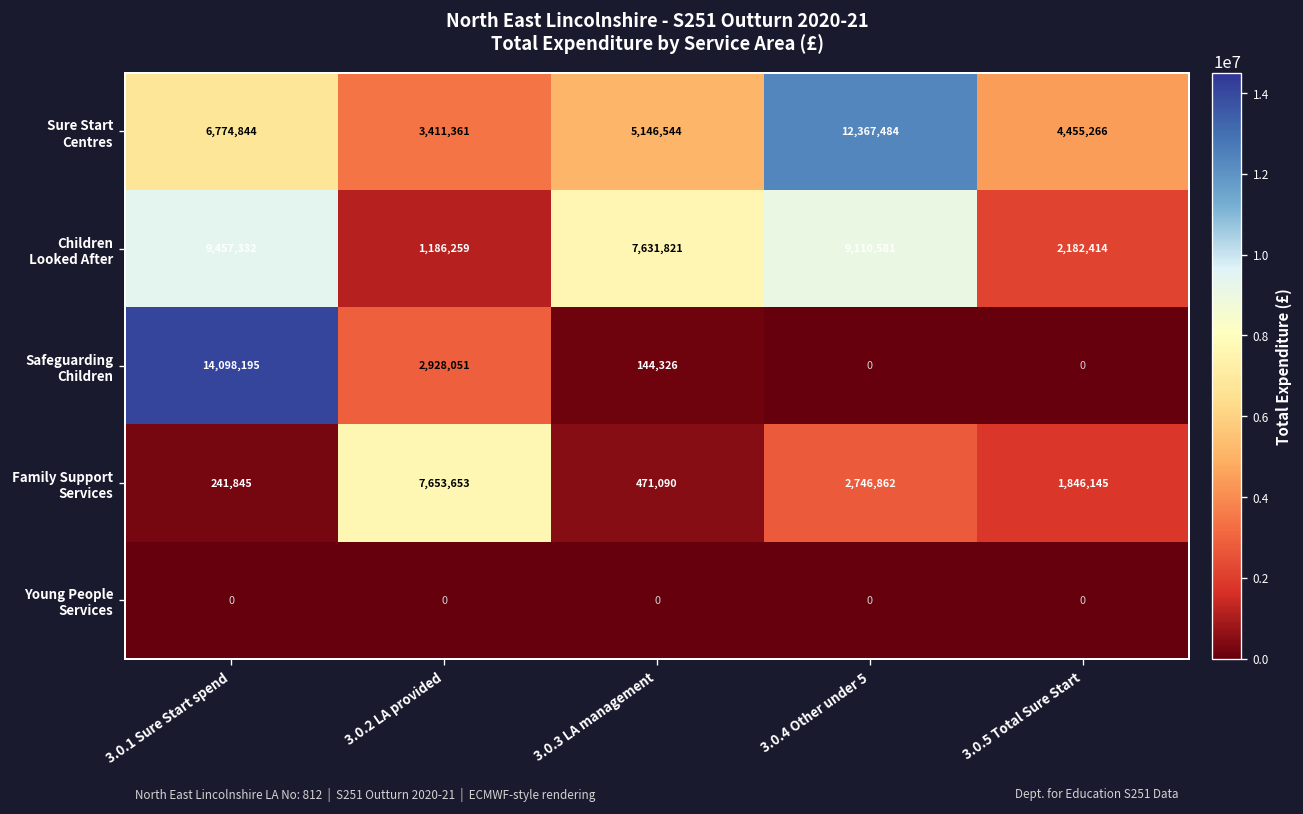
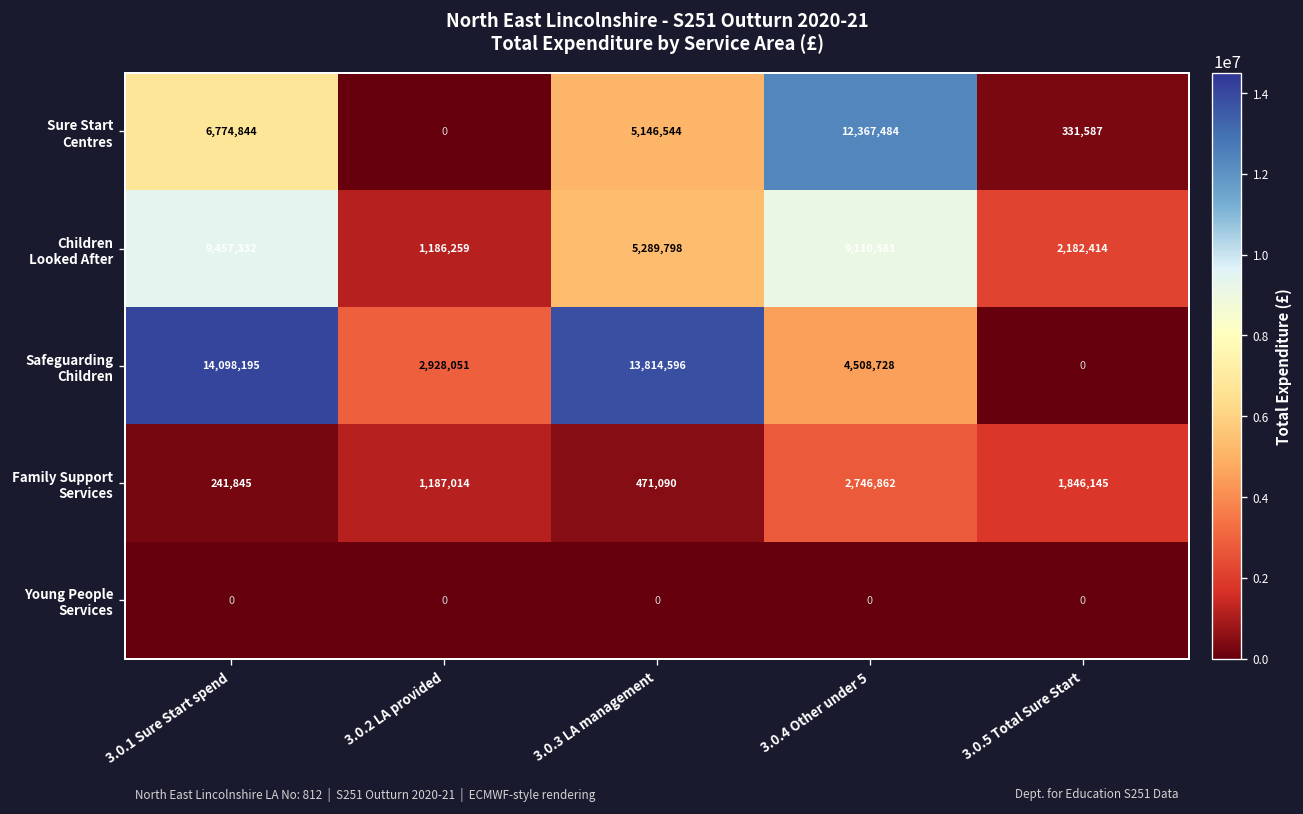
  {
    "Sure Start Centres": {
      "3.0.1 Sure Start spend": "6,774,844",
-     "3.0.2 LA provided": "3,411,361",
+     "3.0.2 LA provided": "0",
      "3.0.3 LA management": "5,146,544",
      "3.0.4 Other under 5": "12,367,484",
-     "3.0.5 Total Sure Start": "4,455,266"
+     "3.0.5 Total Sure Start": "331,587"
    },
    "Children Looked After": {
      "3.0.2 LA provided": "1,186,259",
-     "3.0.3 LA management": "7,631,821",
+     "3.0.3 LA management": "5,289,798",
      "3.0.5 Total Sure Start": "2,182,414"
    },
    "Safeguarding Children": {
      "3.0.1 Sure Start spend": "14,098,195",
      "3.0.2 LA provided": "2,928,051",
-     "3.0.3 LA management": "144,326",
-     "3.0.4 Other under 5": "0",
+     "3.0.3 LA management": "13,814,596",
+     "3.0.4 Other under 5": "4,508,728",
      "3.0.5 Total Sure Start": "0"
    },
    "Family Support Services": {
      "3.0.1 Sure Start spend": "241,845",
-     "3.0.2 LA provided": "7,653,653",
+     "3.0.2 LA provided": "1,187,014",
      "3.0.3 LA management": "471,090",
      "3.0.4 Other under 5": "2,746,862",
      "3.0.5 Total Sure Start": "1,846,145"
    },
    "Young People Services": {
      "3.0.1 Sure Start spend": "0",
      "3.0.2 LA provided": "0",
      "3.0.3 LA management": "0",
      "3.0.4 Other under 5": "0",
      "3.0.5 Total Sure Start": "0"
    }
  }
